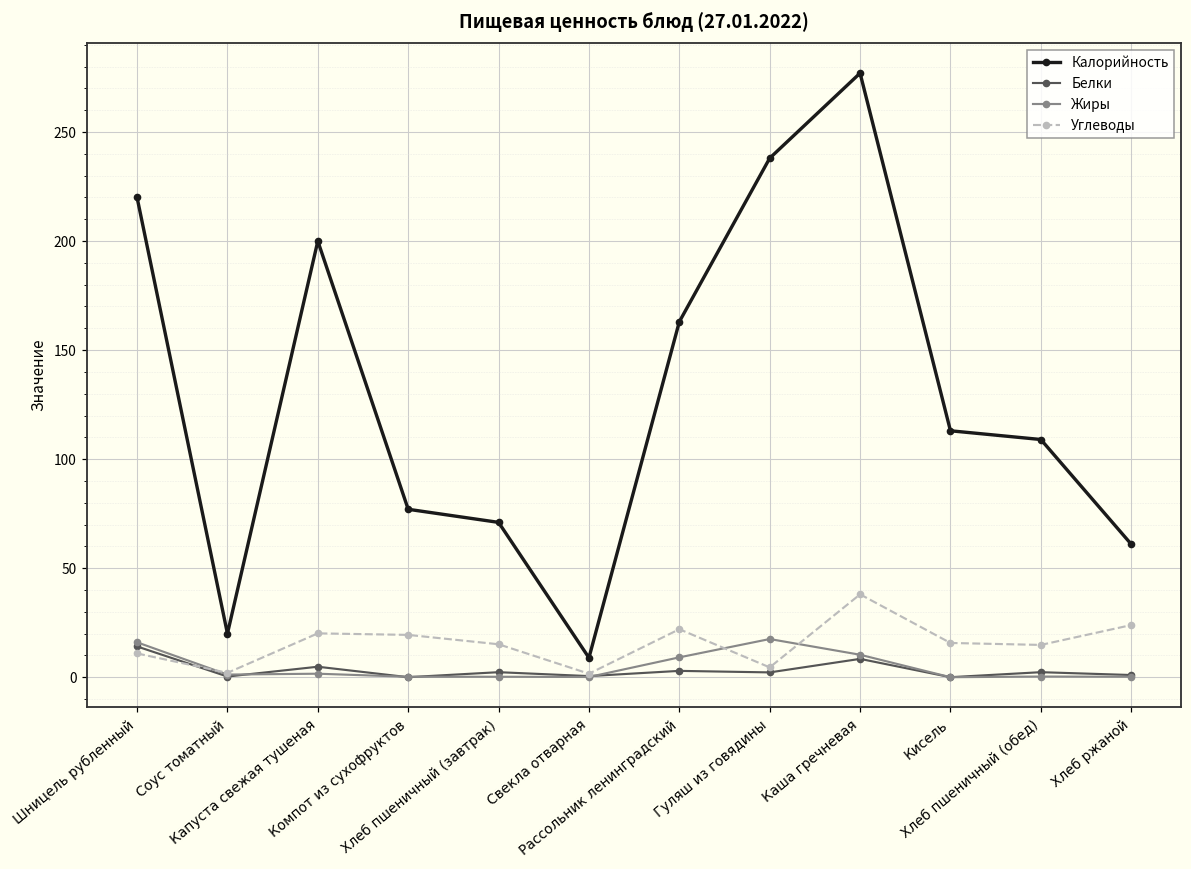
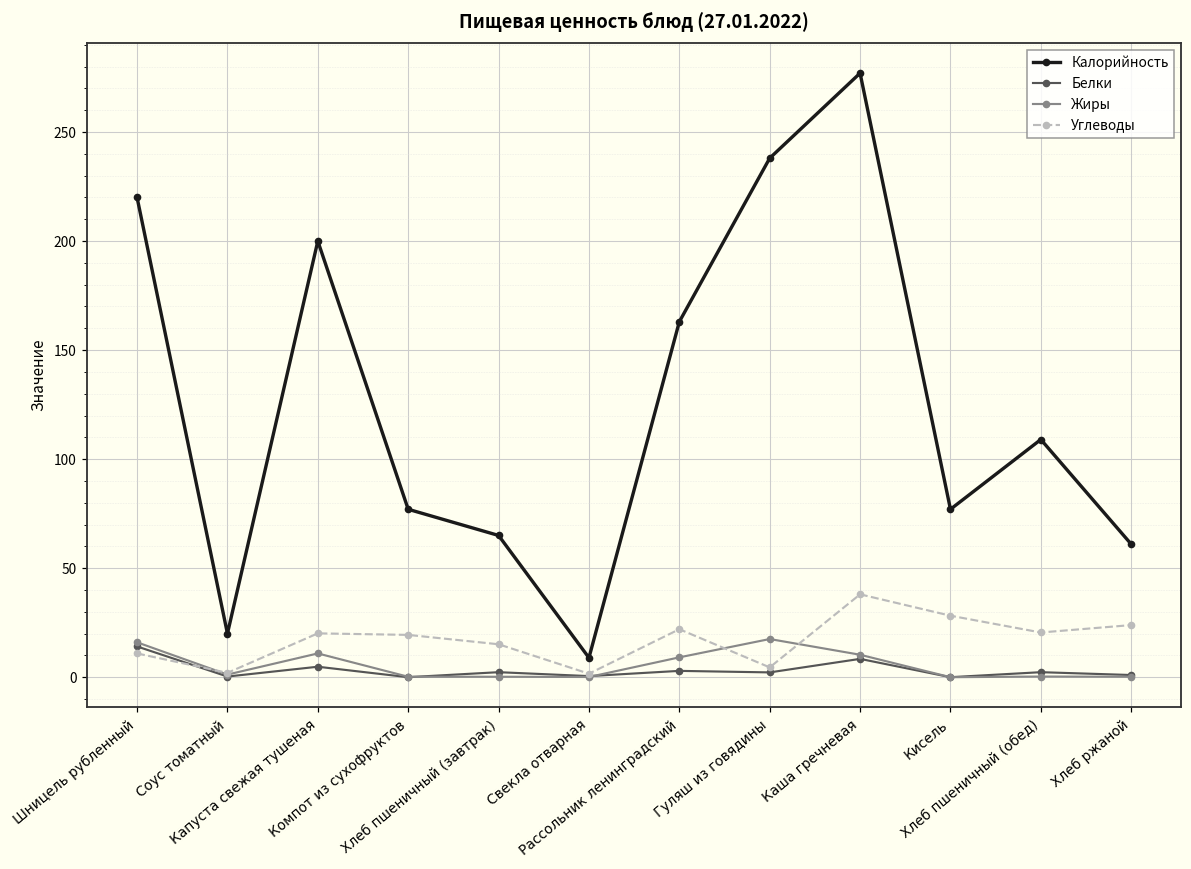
  {
    "Калорийность": {
      "Шницель рубленный": 220,
      "Соус томатный": 20,
      "Капуста свежая тушеная": 200,
      "Компот из сухофруктов": 77,
-     "Хлеб пшеничный (завтрак)": 71,
+     "Хлеб пшеничный (завтрак)": 65,
      "Свекла отварная": 9,
      "Рассольник ленинградский": 163,
      "Гуляш из говядины": 238,
      "Каша гречневая": 277,
-     "Кисель": 113,
+     "Кисель": 77,
      "Хлеб пшеничный (обед)": 109,
      "Хлеб ржаной": 61
    },
    "Белки": {
      "Шницель рубленный": 14,
      "Капуста свежая тушеная": 5,
      "Хлеб пшеничный (завтрак)": 2,
      "Рассольник ленинградский": 3,
      "Гуляш из говядины": 2,
      "Каша гречневая": 8,
      "Хлеб пшеничный (обед)": 2
    },
    "Жиры": {
      "Шницель рубленный": 16,
-     "Капуста свежая тушеная": 2,
+     "Капуста свежая тушеная": 11,
      "Хлеб пшеничный (завтрак)": 0,
      "Рассольник ленинградский": 9,
      "Гуляш из говядины": 18,
      "Каша гречневая": 10,
      "Хлеб пшеничный (обед)": 0
    },
    "Углеводы": {
      "Шницель рубленный": 11,
      "Капуста свежая тушеная": 20,
      "Компот из сухофруктов": 19,
      "Хлеб пшеничный (завтрак)": 15,
      "Рассольник ленинградский": 22,
      "Гуляш из говядины": 5,
      "Каша гречневая": 38,
-     "Кисель": 16,
-     "Хлеб пшеничный (обед)": 15,
+     "Кисель": 28,
+     "Хлеб пшеничный (обед)": 21,
      "Хлеб ржаной": 24
    }
  }
